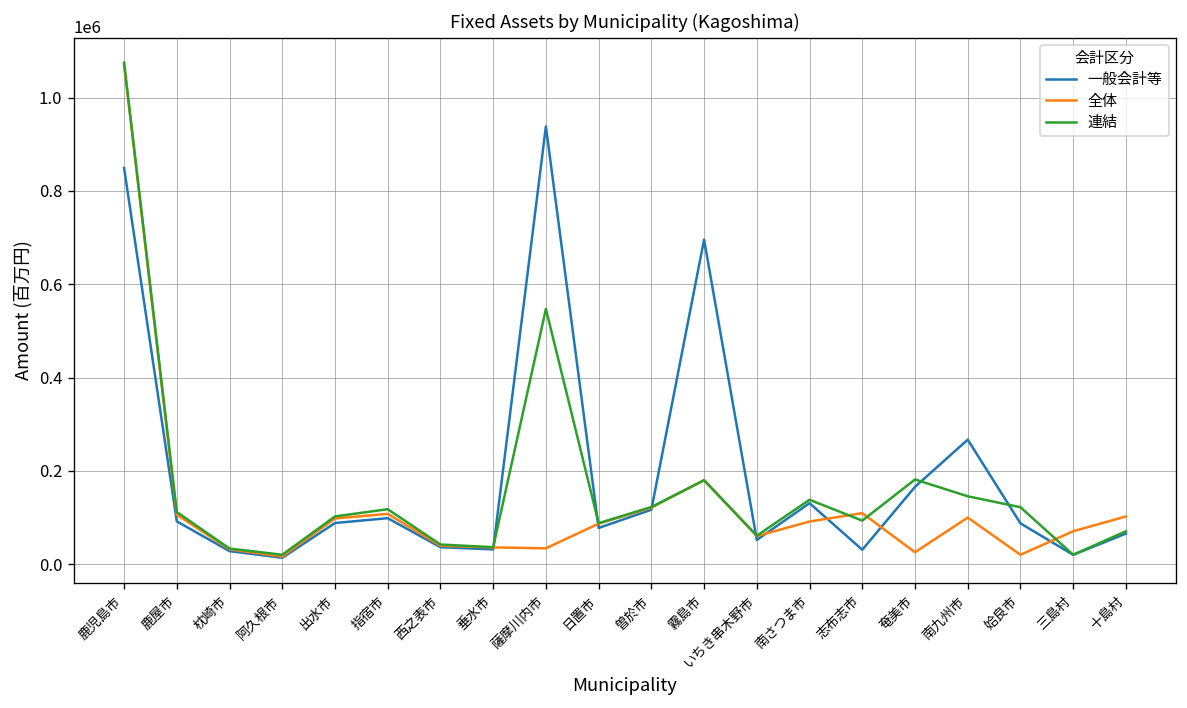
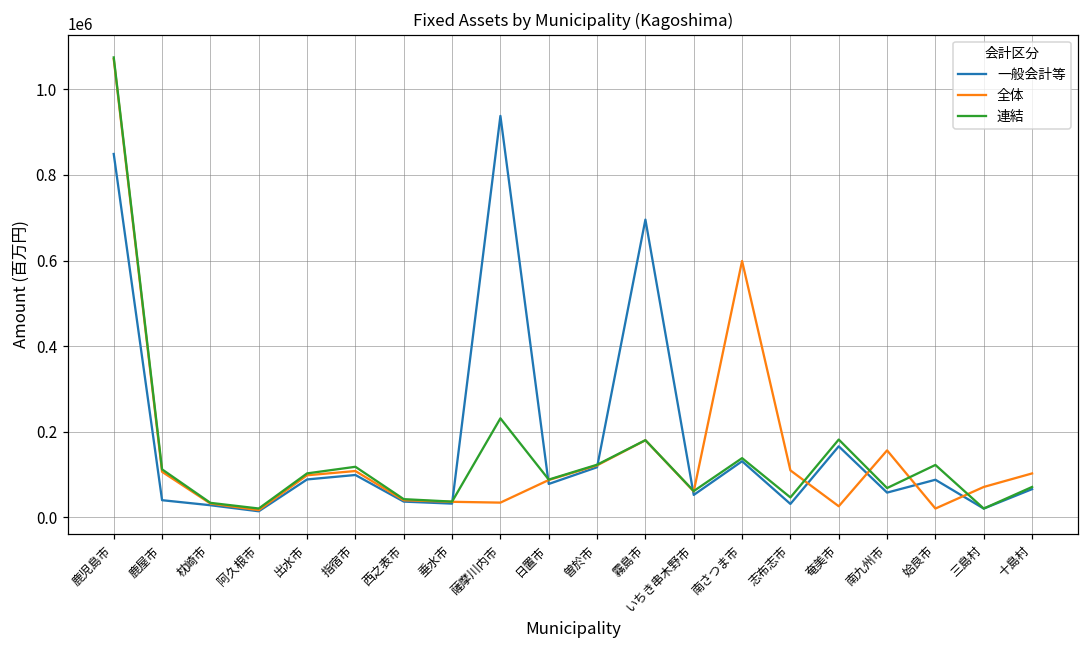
  {
    "一般会計等": {
      "鹿児島市": 850000,
-     "鹿屋市": 90000,
+     "鹿屋市": 40000,
      "出水市": 90000,
      "指宿市": 100000,
      "薩摩川内市": 940000,
      "日置市": 80000,
      "霧島市": 700000,
      "いちき串木野市": 50000,
      "南さつま市": 130000,
      "志布志市": 30000,
      "奄美市": 170000,
-     "南九州市": 270000,
+     "南九州市": 60000,
      "姶良市": 90000
    },
    "全体": {
      "指宿市": 110000,
      "薩摩川内市": 30000,
-     "南さつま市": 90000,
+     "南さつま市": 600000,
      "志布志市": 110000,
      "奄美市": 30000,
-     "南九州市": 100000,
+     "南九州市": 160000,
      "姶良市": 20000,
      "三島村": 70000,
      "十島村": 100000
    },
    "連結": {
      "指宿市": 120000,
-     "薩摩川内市": 550000,
+     "薩摩川内市": 230000,
      "南さつま市": 140000,
-     "志布志市": 90000,
+     "志布志市": 50000,
      "奄美市": 180000,
-     "南九州市": 150000,
+     "南九州市": 70000,
      "姶良市": 120000
    }
  }
